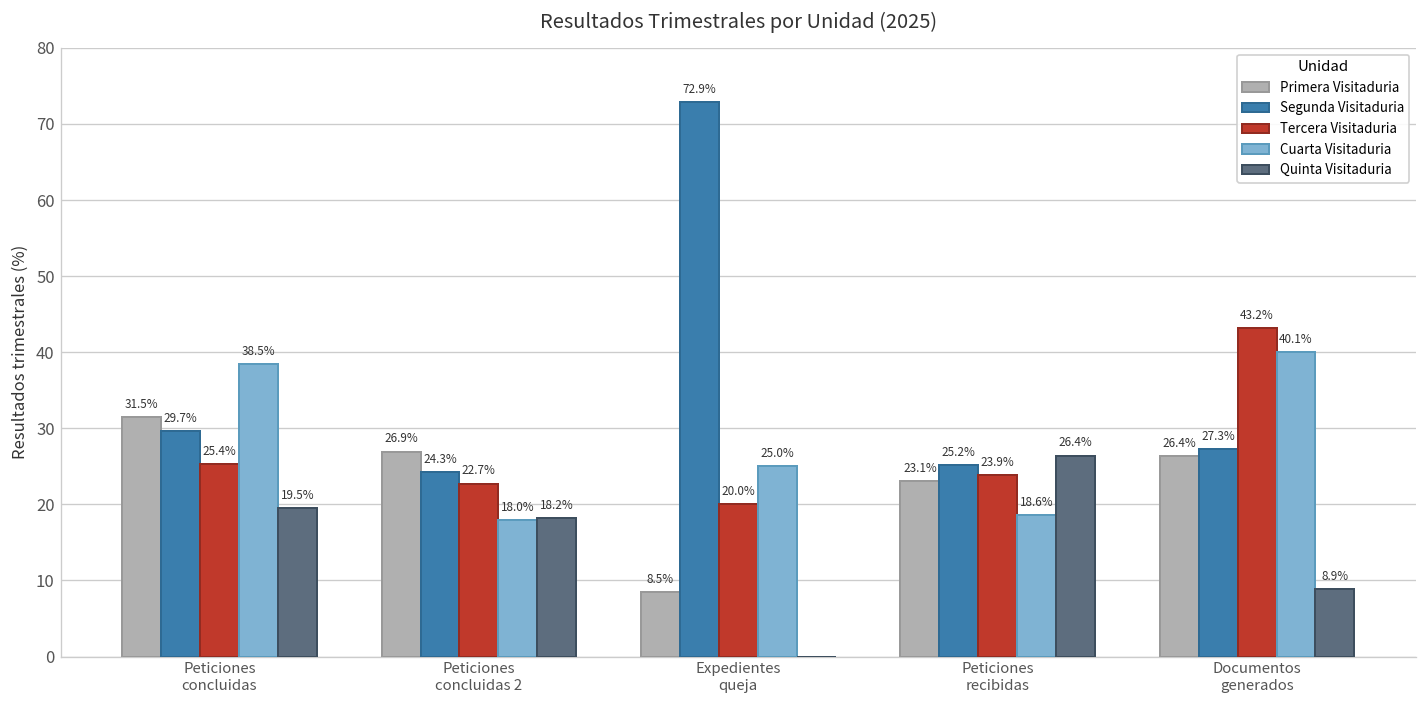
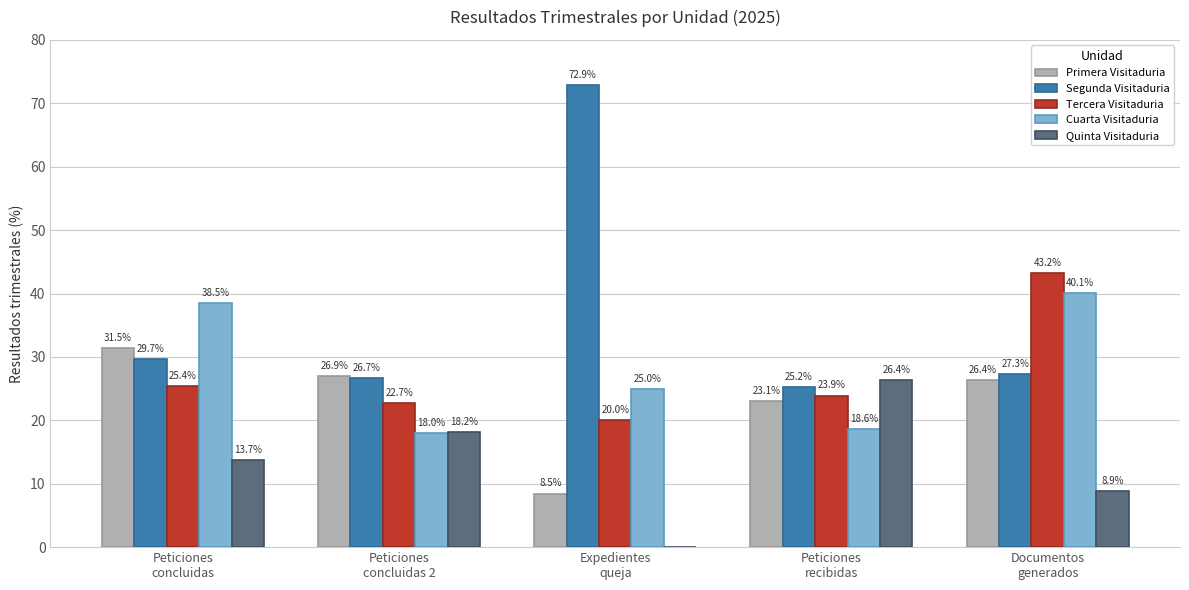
  {
    "Primera Visitaduria": {
      "Peticiones concluidas": "31.5%",
      "Peticiones concluidas 2": "26.9%",
      "Expedientes queja": "8.5%",
      "Peticiones recibidas": "23.1%",
      "Documentos generados": "26.4%"
    },
    "Segunda Visitaduria": {
      "Peticiones concluidas": "29.7%",
-     "Peticiones concluidas 2": "24.3%",
+     "Peticiones concluidas 2": "26.7%",
      "Expedientes queja": "72.9%",
      "Peticiones recibidas": "25.2%",
      "Documentos generados": "27.3%"
    },
    "Tercera Visitaduria": {
      "Peticiones concluidas": "25.4%",
      "Peticiones concluidas 2": "22.7%",
      "Expedientes queja": "20.0%",
      "Peticiones recibidas": "23.9%",
      "Documentos generados": "43.2%"
    },
    "Cuarta Visitaduria": {
      "Peticiones concluidas": "38.5%",
      "Peticiones concluidas 2": "18.0%",
      "Expedientes queja": "25.0%",
      "Peticiones recibidas": "18.6%",
      "Documentos generados": "40.1%"
    },
    "Quinta Visitaduria": {
-     "Peticiones concluidas": "19.5%",
+     "Peticiones concluidas": "13.7%",
      "Peticiones concluidas 2": "18.2%",
      "Peticiones recibidas": "26.4%",
      "Documentos generados": "8.9%"
    }
  }
